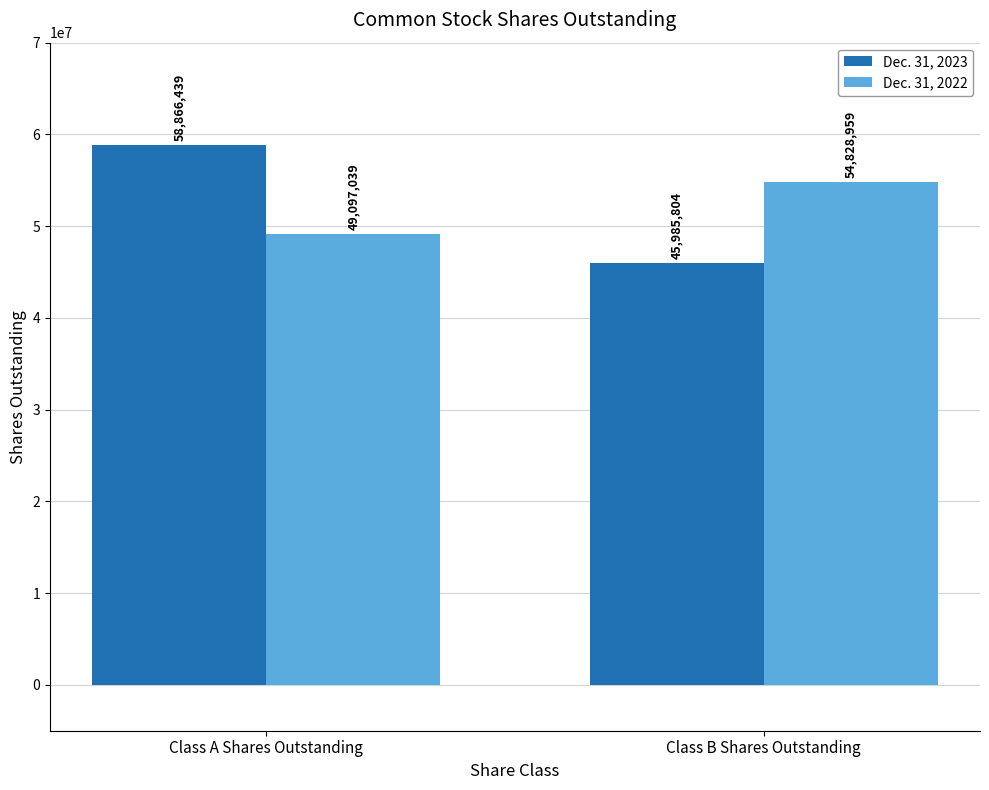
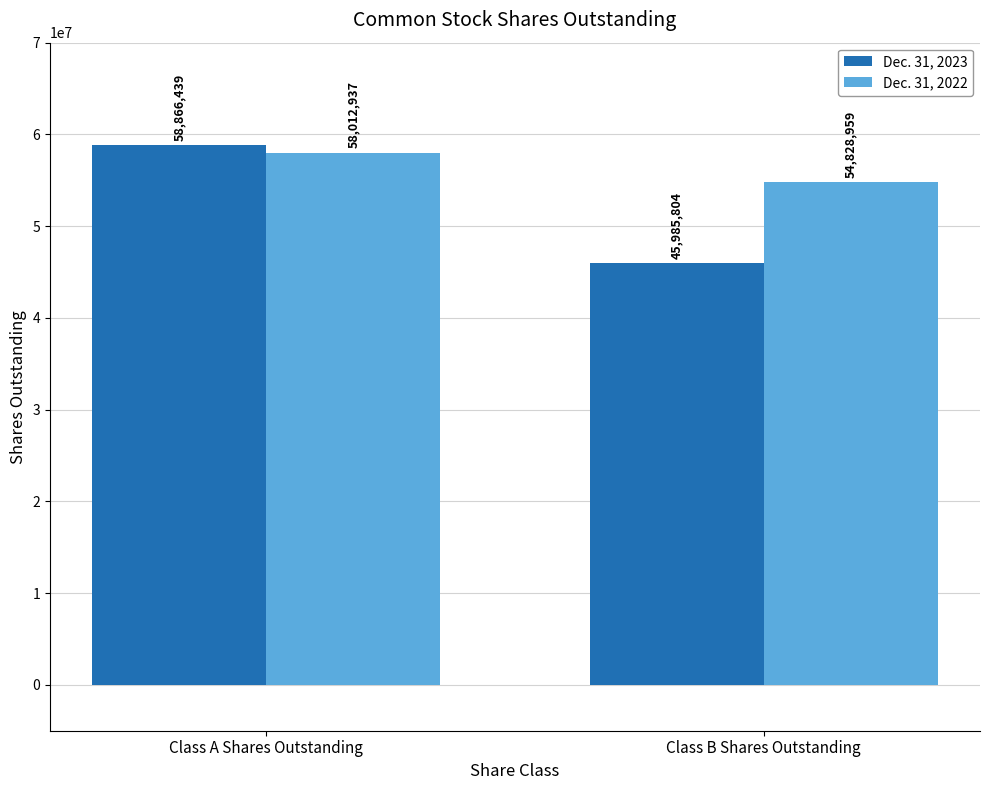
  {
    "Dec. 31, 2023": {
      "Class A Shares Outstanding": "58,866,439",
      "Class B Shares Outstanding": "45,985,804"
    },
    "Dec. 31, 2022": {
-     "Class A Shares Outstanding": "49,097,039",
+     "Class A Shares Outstanding": "58,012,937",
      "Class B Shares Outstanding": "54,828,959"
    }
  }
